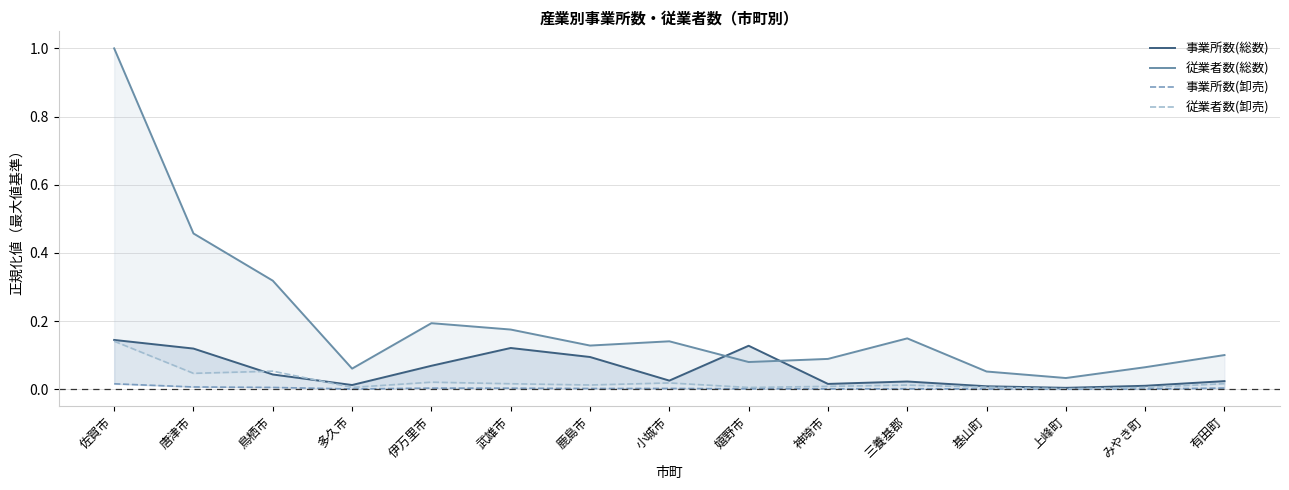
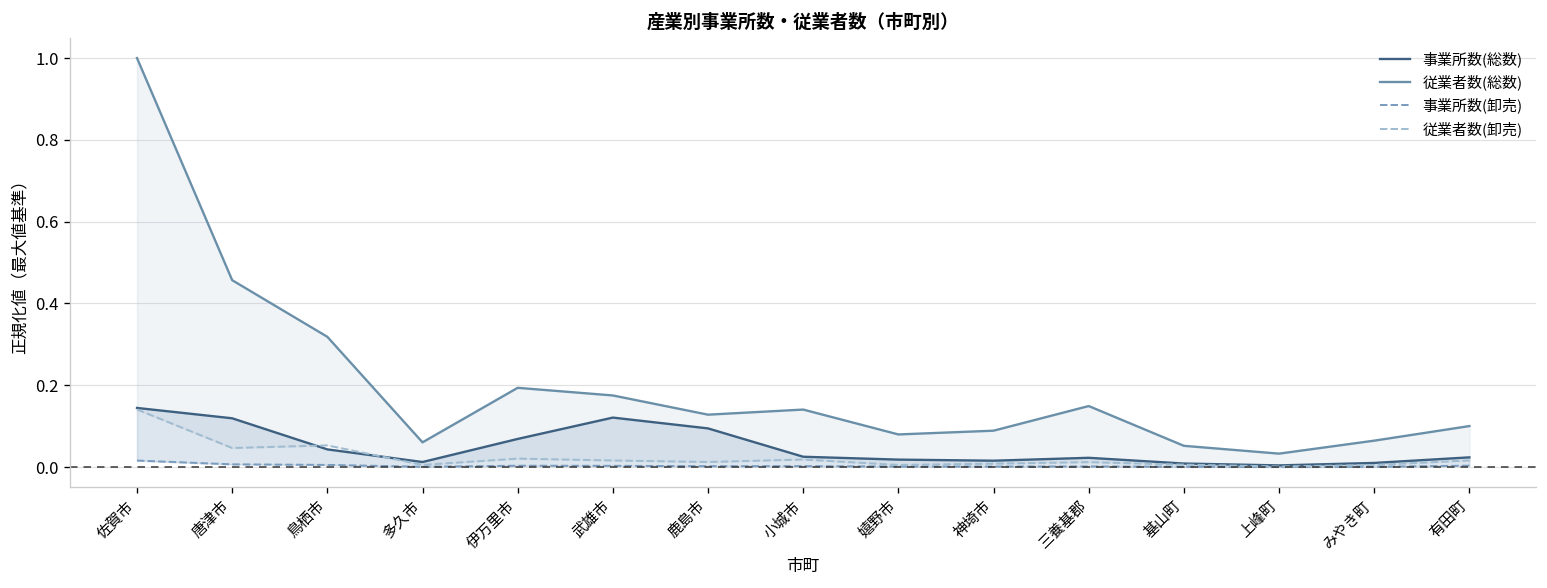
  {
    "事業所数(総数)": {
      "唐津市": 0.12,
      "鳥栖市": 0.04,
      "伊万里市": 0.07,
      "武雄市": 0.12,
      "鹿島市": 0.09,
-     "嬉野市": 0.13,
+     "嬉野市": 0.02,
      "三養基郡": 0.02,
      "有田町": 0.02
    }
  }
